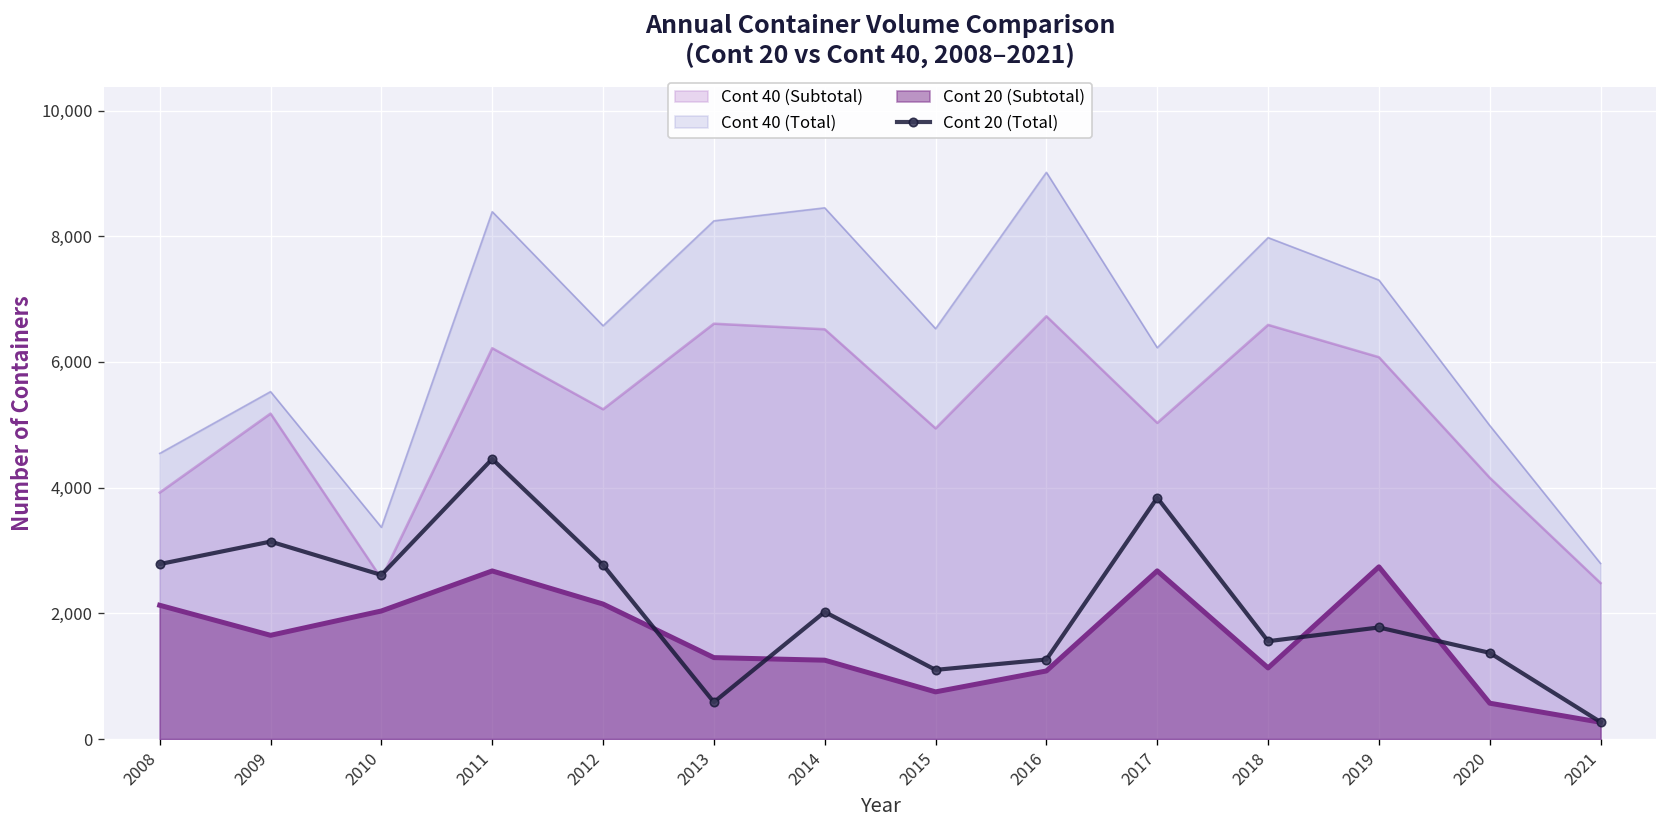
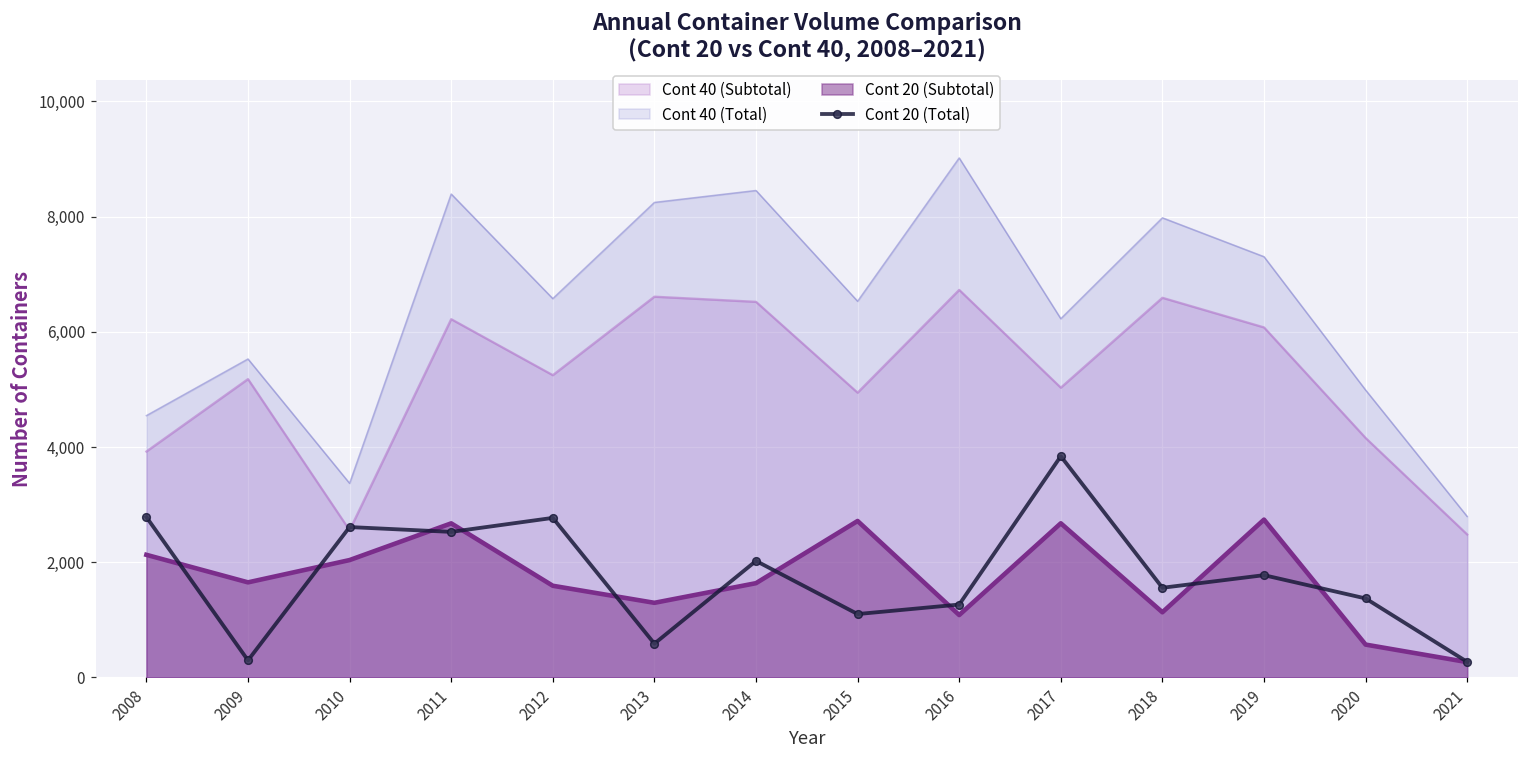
  {
    "Cont 20 (Subtotal)": {
      "2008": "2,100",
      "2009": "1,700",
      "2010": "2,000",
      "2011": "2,700",
-     "2012": "2,100",
+     "2012": "1,600",
      "2013": "1,300",
-     "2014": "1,300",
-     "2015": "800",
+     "2014": "1,600",
+     "2015": "2,700",
      "2016": "1,100",
      "2017": "2,700",
      "2018": "1,100",
      "2019": "2,700",
      "2020": "600"
    },
    "Cont 20 (Total)": {
      "2008": "2,800",
-     "2009": "3,100",
+     "2009": "300",
      "2010": "2,600",
-     "2011": "4,500",
+     "2011": "2,500",
      "2012": "2,800",
      "2013": "600",
      "2014": "2,000",
      "2015": "1,100",
      "2016": "1,300",
      "2017": "3,800",
      "2018": "1,600",
      "2019": "1,800",
      "2020": "1,400"
    }
  }
